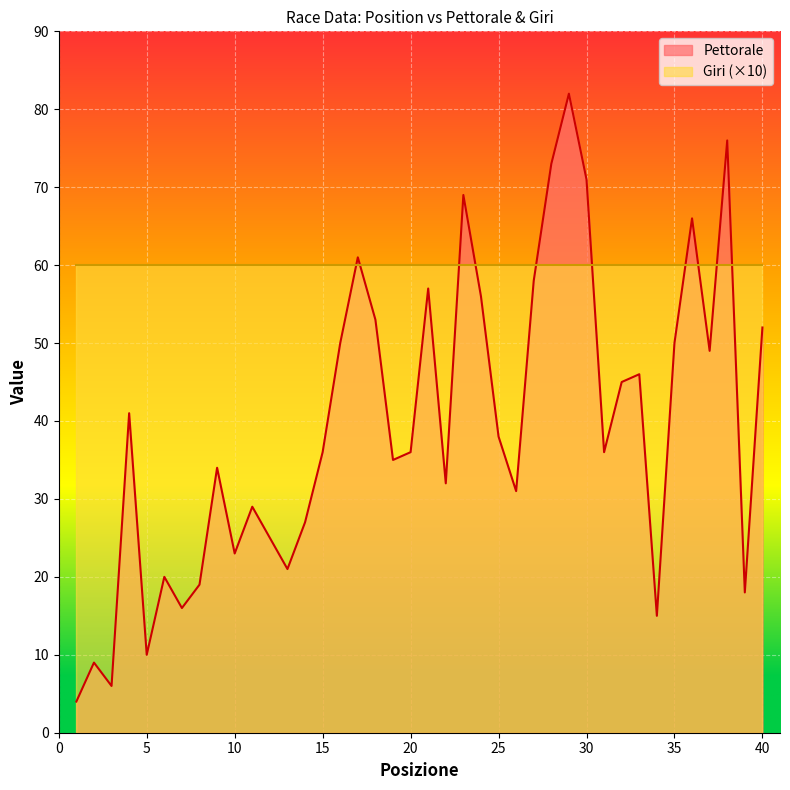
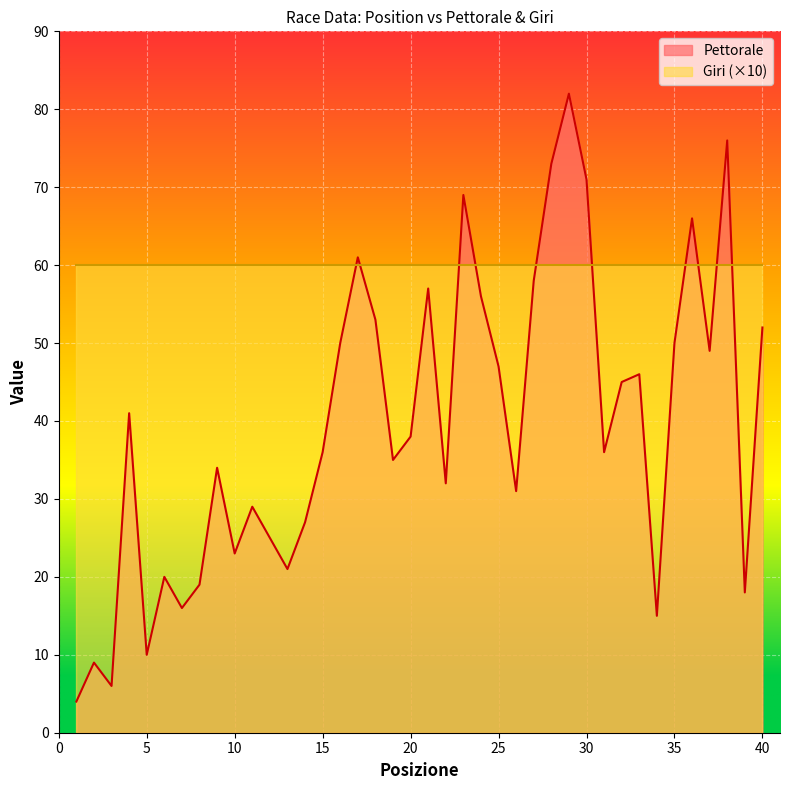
  {
    "Pettorale": {
      "5": 10,
      "10": 23,
      "15": 36,
-     "20": 36,
-     "25": 38,
+     "20": 38,
+     "25": 47,
      "30": 71,
      "35": 50,
      "40": 52
    },
    "Giri (×10)": {
      "5": 60,
      "10": 60,
      "15": 60,
      "20": 60,
      "25": 60,
      "30": 60,
      "35": 60,
      "40": 60
    }
  }
